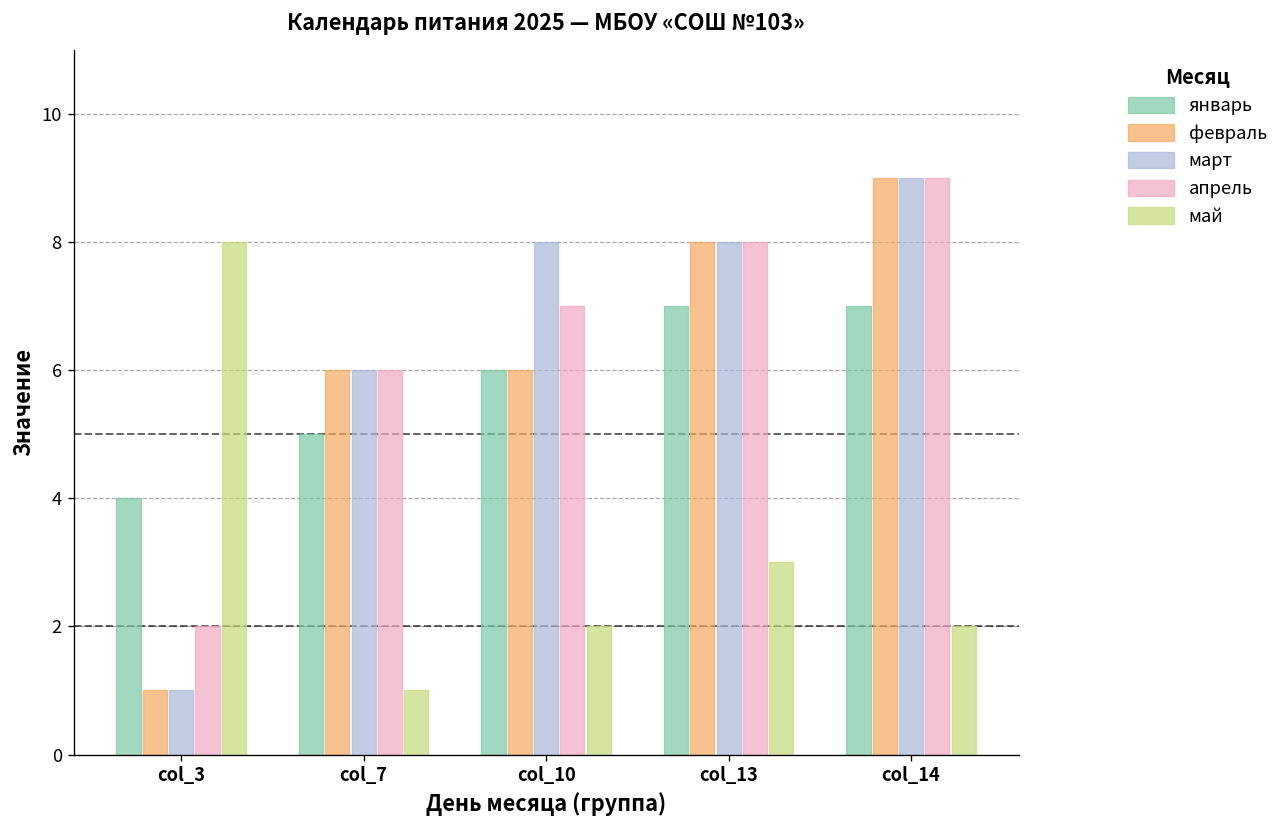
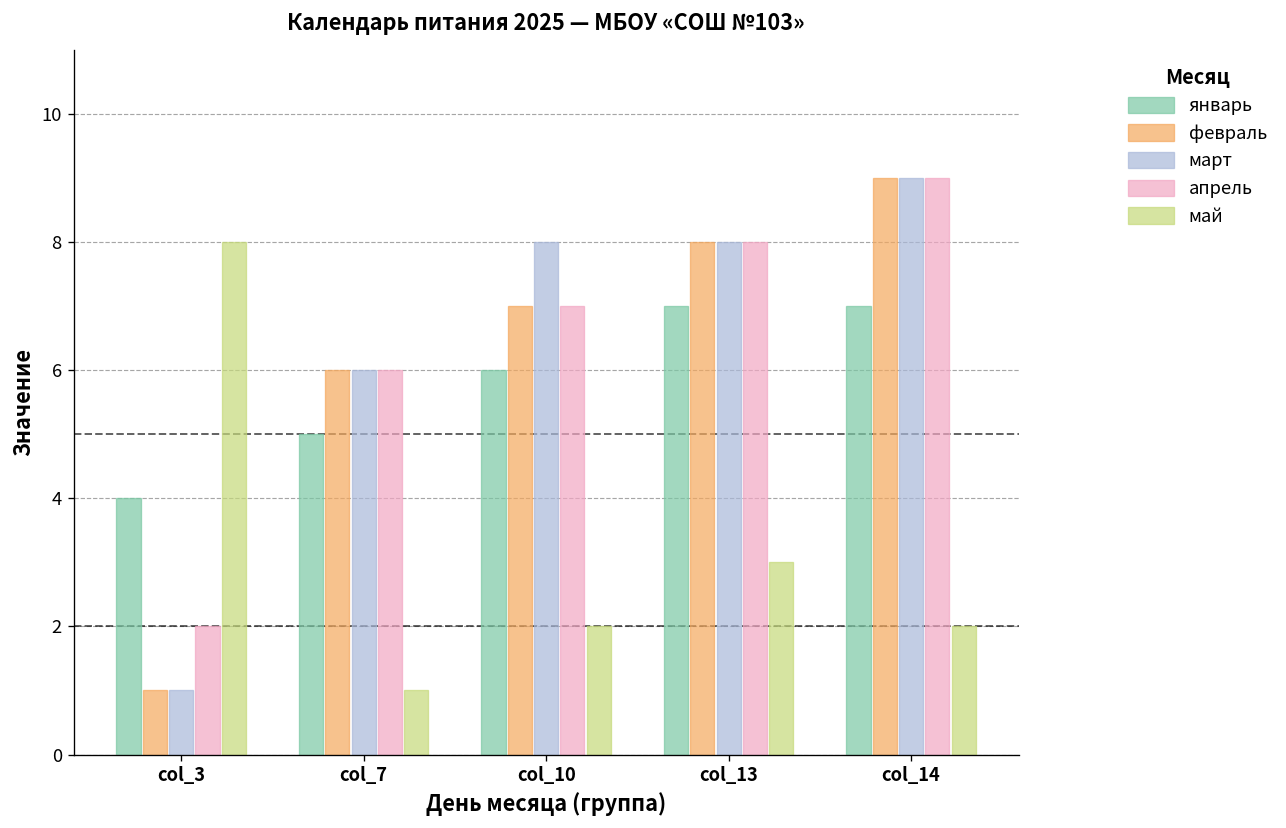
  {
    "январь": {
      "col_3": 4,
      "col_7": 5,
      "col_10": 6,
      "col_13": 7,
      "col_14": 7
    },
    "февраль": {
      "col_3": 1,
      "col_7": 6,
-     "col_10": 6,
+     "col_10": 7,
      "col_13": 8,
      "col_14": 9
    },
    "март": {
      "col_3": 1,
      "col_7": 6,
      "col_10": 8,
      "col_13": 8,
      "col_14": 9
    },
    "апрель": {
      "col_3": 2,
      "col_7": 6,
      "col_10": 7,
      "col_13": 8,
      "col_14": 9
    },
    "май": {
      "col_3": 8,
      "col_7": 1,
      "col_10": 2,
      "col_13": 3,
      "col_14": 2
    }
  }
